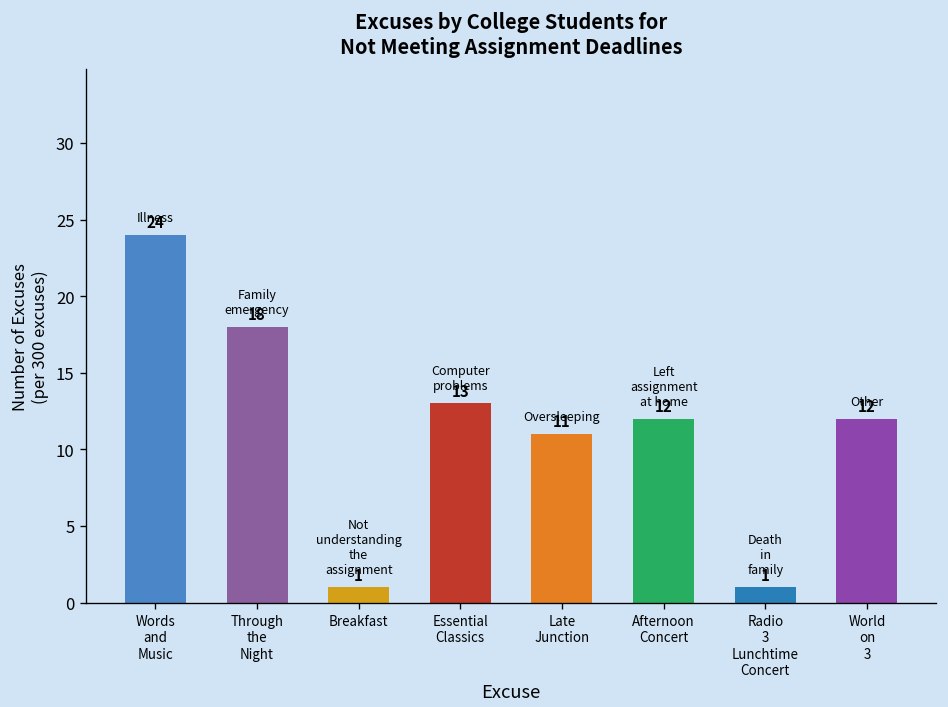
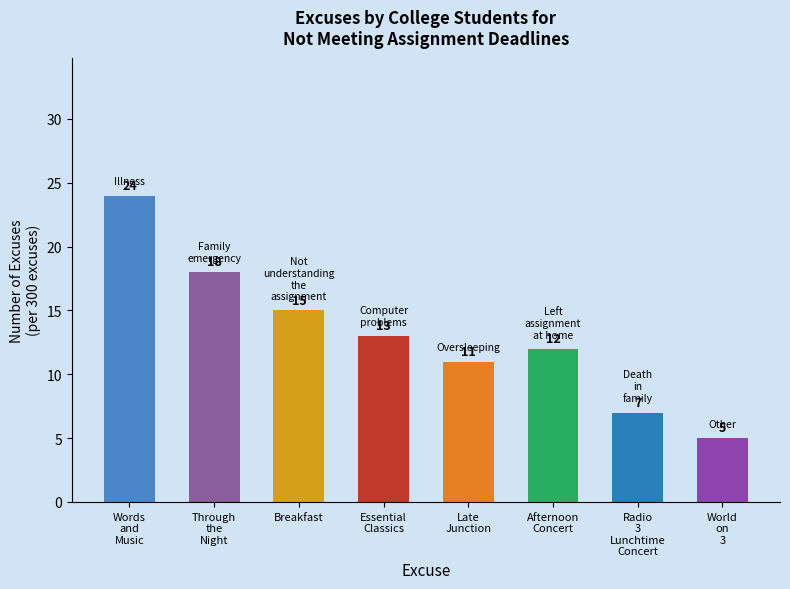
  {
-   "Breakfast": 1,
-   "Radio 3 Lunchtime Concert": 1,
-   "World on 3": 12
+   "Breakfast": 15,
+   "Radio 3 Lunchtime Concert": 7,
+   "World on 3": 5
  }
